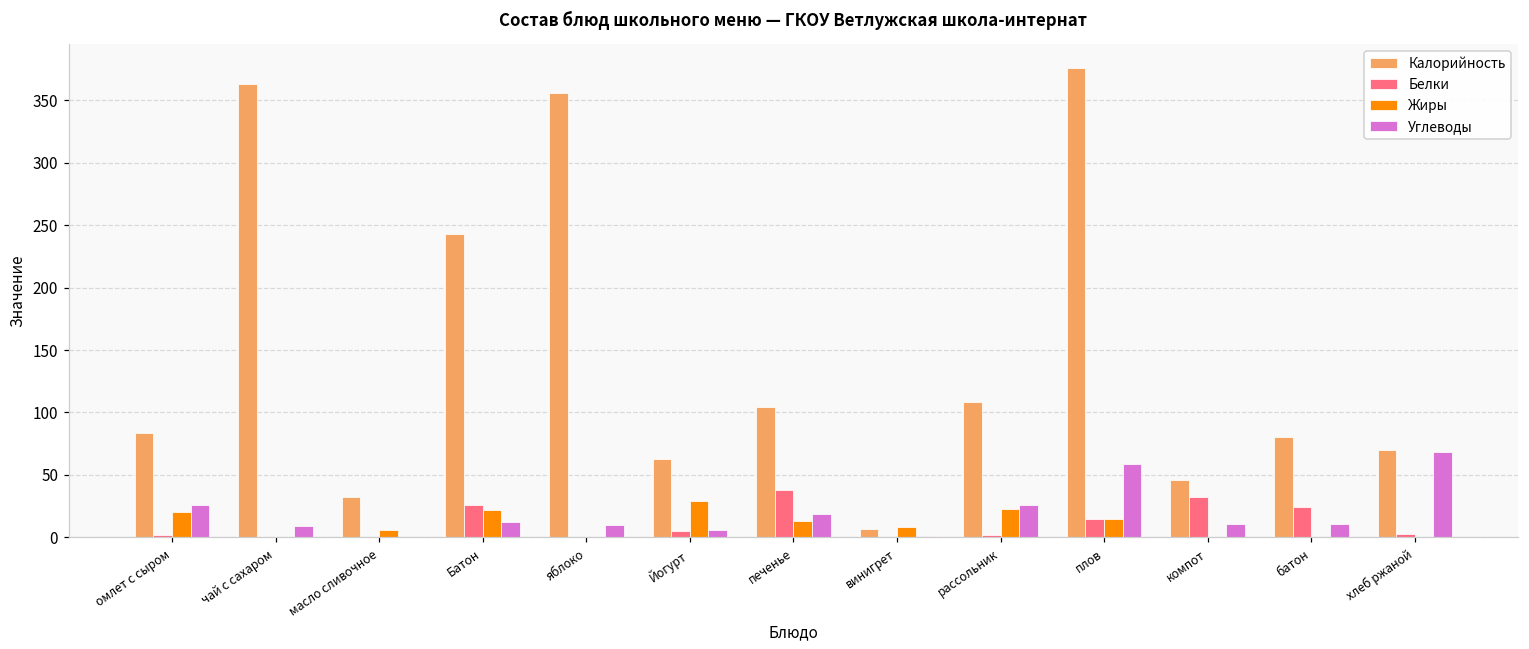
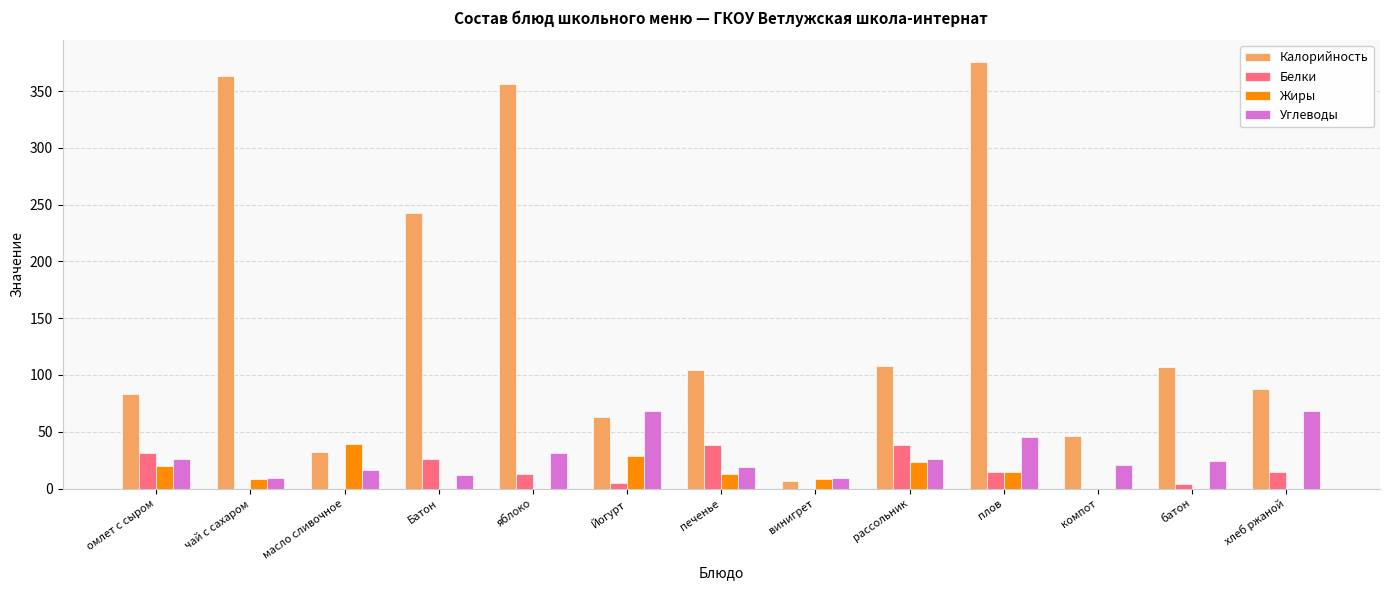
  {
    "Калорийность": {
      "омлет с сыром": 83,
      "чай с сахаром": 363,
      "масло сливочное": 32,
      "Батон": 243,
      "яблоко": 356,
      "Йогурт": 63,
      "печенье": 104,
      "винигрет": 7,
      "рассольник": 108,
      "плов": 376,
      "компот": 46,
-     "батон": 80,
-     "хлеб ржаной": 70
+     "батон": 107,
+     "хлеб ржаной": 88
    },
    "Белки": {
-     "омлет с сыром": 2,
+     "омлет с сыром": 31,
      "чай с сахаром": 0,
      "масло сливочное": 0,
      "Батон": 26,
-     "яблоко": 0,
+     "яблоко": 13,
      "Йогурт": 5,
      "печенье": 38,
      "винигрет": 0,
-     "рассольник": 2,
+     "рассольник": 38,
      "плов": 15,
-     "компот": 32,
-     "батон": 24,
-     "хлеб ржаной": 3
+     "компот": 0,
+     "батон": 4,
+     "хлеб ржаной": 15
    },
    "Жиры": {
      "омлет с сыром": 20,
-     "чай с сахаром": 0,
-     "масло сливочное": 6,
-     "Батон": 22,
+     "чай с сахаром": 8,
+     "масло сливочное": 39,
+     "Батон": 0,
      "яблоко": 0,
      "Йогурт": 29,
      "печенье": 13,
      "винигрет": 8,
      "рассольник": 23,
      "плов": 15,
      "компот": 0,
      "батон": 0,
      "хлеб ржаной": 0
    },
    "Углеводы": {
      "омлет с сыром": 26,
      "чай с сахаром": 9,
-     "масло сливочное": 0,
+     "масло сливочное": 16,
      "Батон": 12,
-     "яблоко": 10,
-     "Йогурт": 6,
+     "яблоко": 31,
+     "Йогурт": 68,
      "печенье": 19,
-     "винигрет": 1,
+     "винигрет": 9,
      "рассольник": 26,
-     "плов": 59,
-     "компот": 11,
-     "батон": 11,
+     "плов": 45,
+     "компот": 21,
+     "батон": 24,
      "хлеб ржаной": 68
    }
  }
